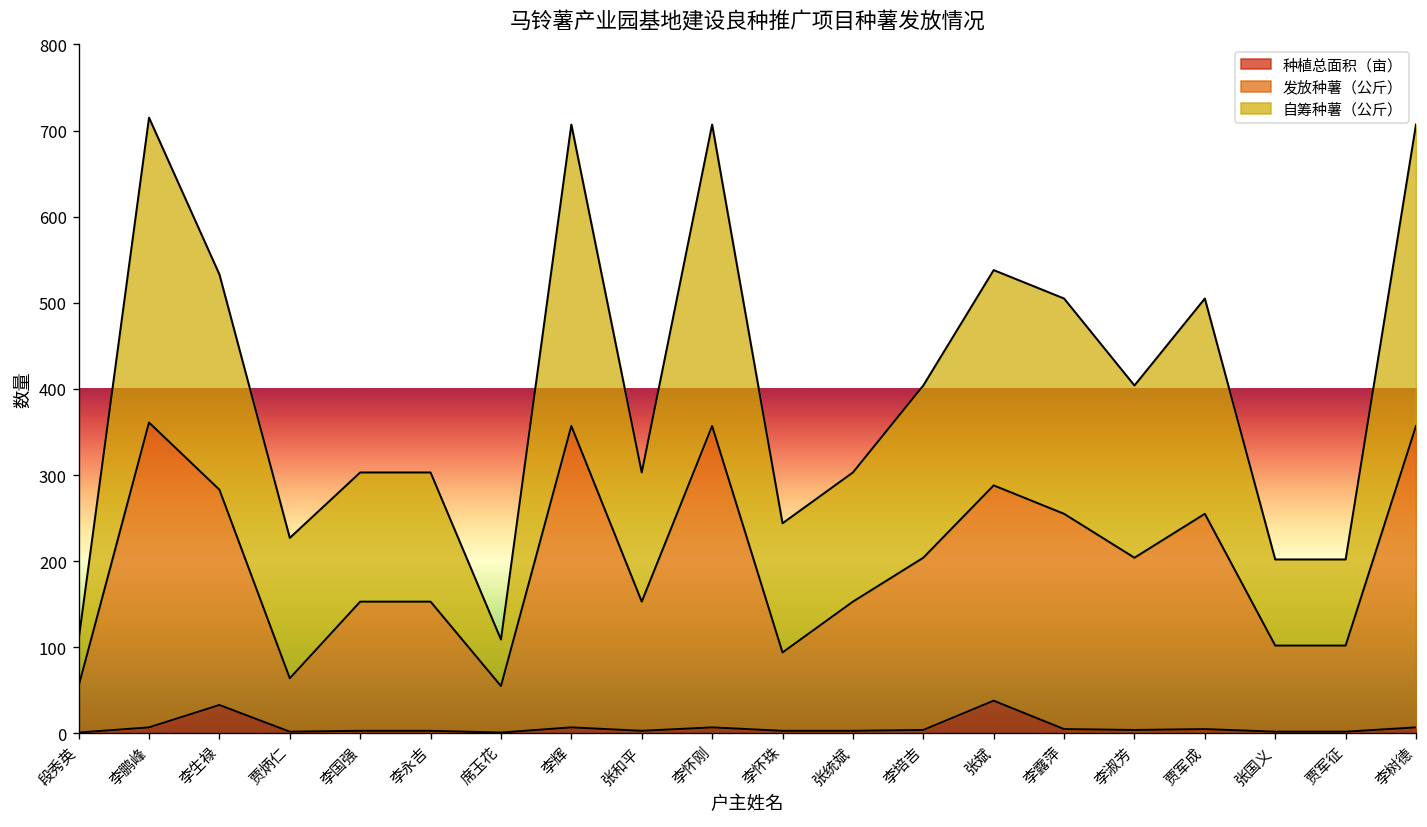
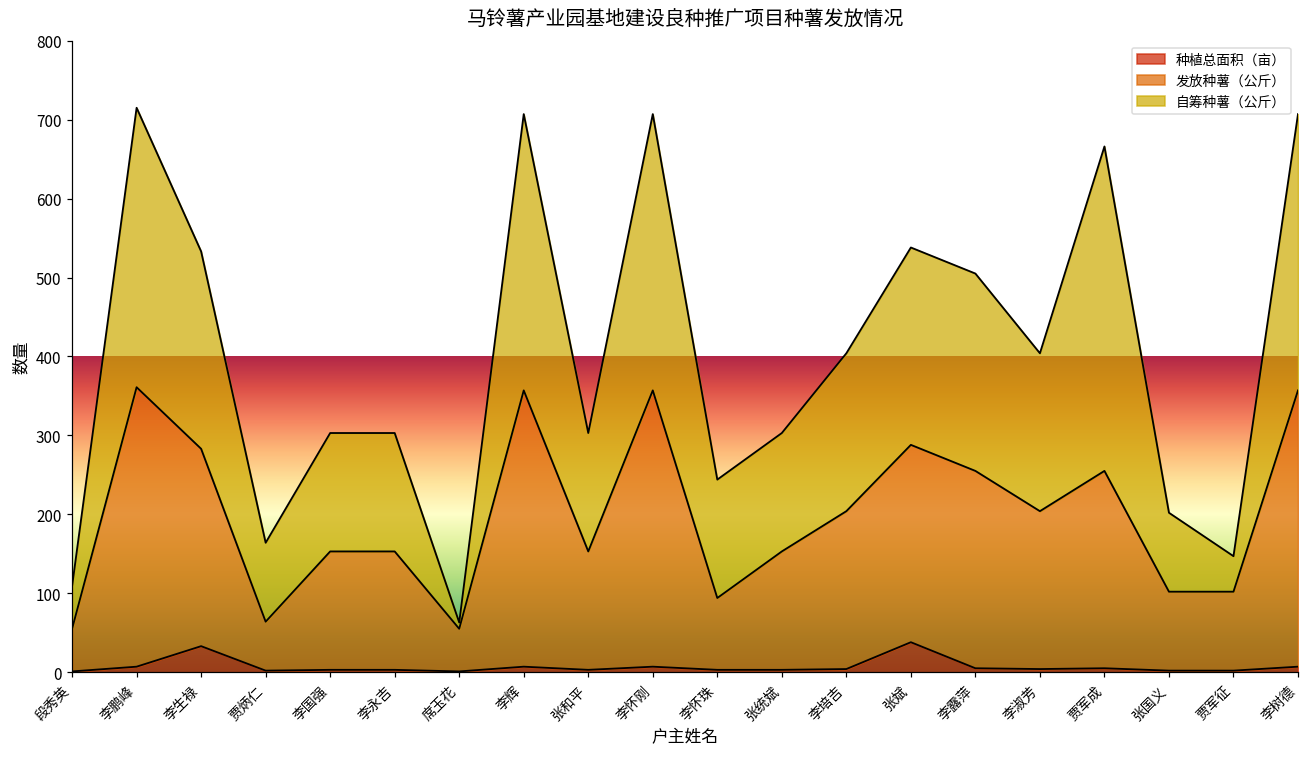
  {
    "种植总面积（亩）": {
      "段秀英": 0,
      "李鹏峰": 10,
      "李生禄": 30,
      "贾炳仁": 0,
      "李国强": 0,
      "李永吉": 0,
      "席玉花": 0,
      "李辉": 10,
      "张和平": 0,
      "李怀刚": 10,
      "李怀珠": 0,
      "张统斌": 0,
      "李培吉": 0,
      "张斌": 40,
      "李露萍": 10,
      "李淑芳": 0,
      "贾军成": 10,
      "张国义": 0,
      "贾军征": 0,
      "李树德": 10
    },
    "发放种薯（公斤）": {
      "段秀英": 50,
      "李鹏峰": 350,
      "李生禄": 250,
      "贾炳仁": 60,
      "李国强": 150,
      "李永吉": 150,
      "席玉花": 50,
      "李辉": 350,
      "张和平": 150,
      "李怀刚": 350,
      "李怀珠": 90,
      "张统斌": 150,
      "李培吉": 200,
      "张斌": 250,
      "李露萍": 250,
      "李淑芳": 200,
      "贾军成": 250,
      "张国义": 100,
      "贾军征": 100,
      "李树德": 350
    },
    "自筹种薯（公斤）": {
      "段秀英": 50,
      "李鹏峰": 350,
      "李生禄": 250,
-     "贾炳仁": 160,
+     "贾炳仁": 100,
      "李国强": 150,
      "李永吉": 150,
-     "席玉花": 50,
+     "席玉花": 10,
      "李辉": 350,
      "张和平": 150,
      "李怀刚": 350,
      "李怀珠": 150,
      "张统斌": 150,
      "李培吉": 200,
      "张斌": 250,
      "李露萍": 250,
      "李淑芳": 200,
-     "贾军成": 250,
+     "贾军成": 410,
      "张国义": 100,
-     "贾军征": 100,
+     "贾军征": 50,
      "李树德": 350
    }
  }
